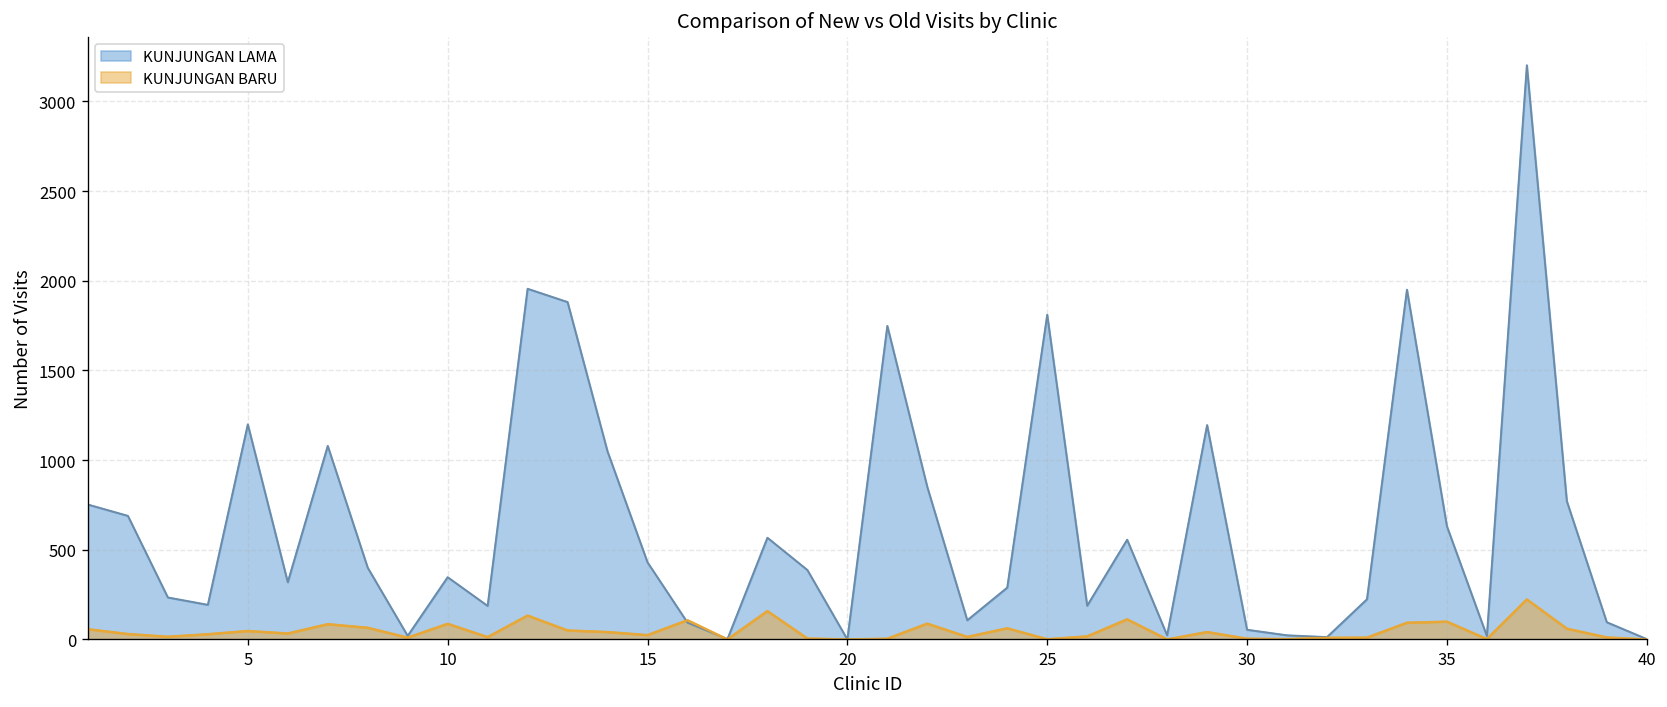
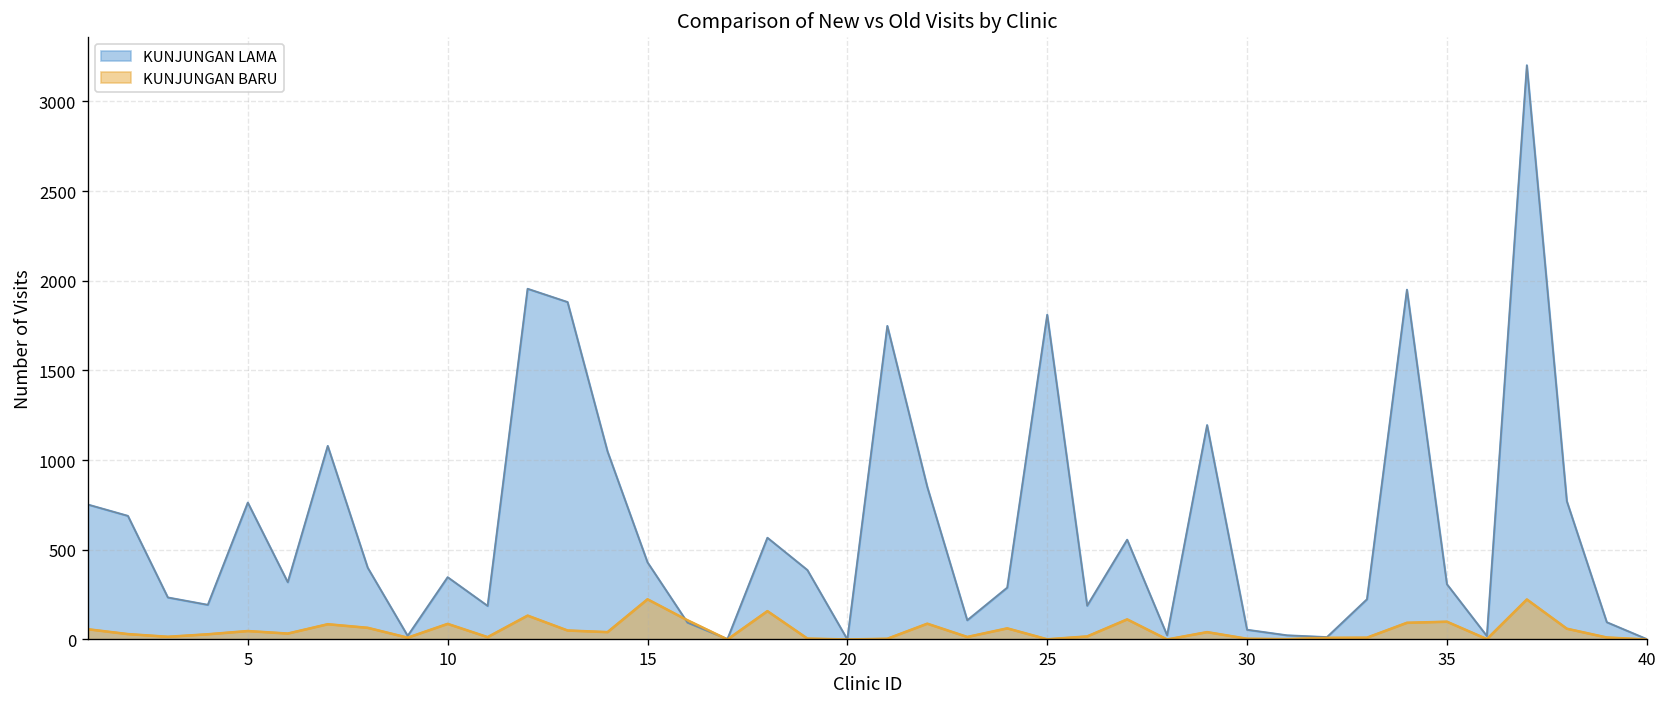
  {
    "KUNJUNGAN LAMA": {
-     "5": 1200,
+     "5": 760,
      "10": 350,
      "15": 430,
      "25": 1810,
      "30": 50,
-     "35": 630
+     "35": 310
    },
    "KUNJUNGAN BARU": {
      "5": 50,
      "10": 90,
-     "15": 20,
+     "15": 220,
      "25": 0,
      "30": 0,
      "35": 100
    }
  }
